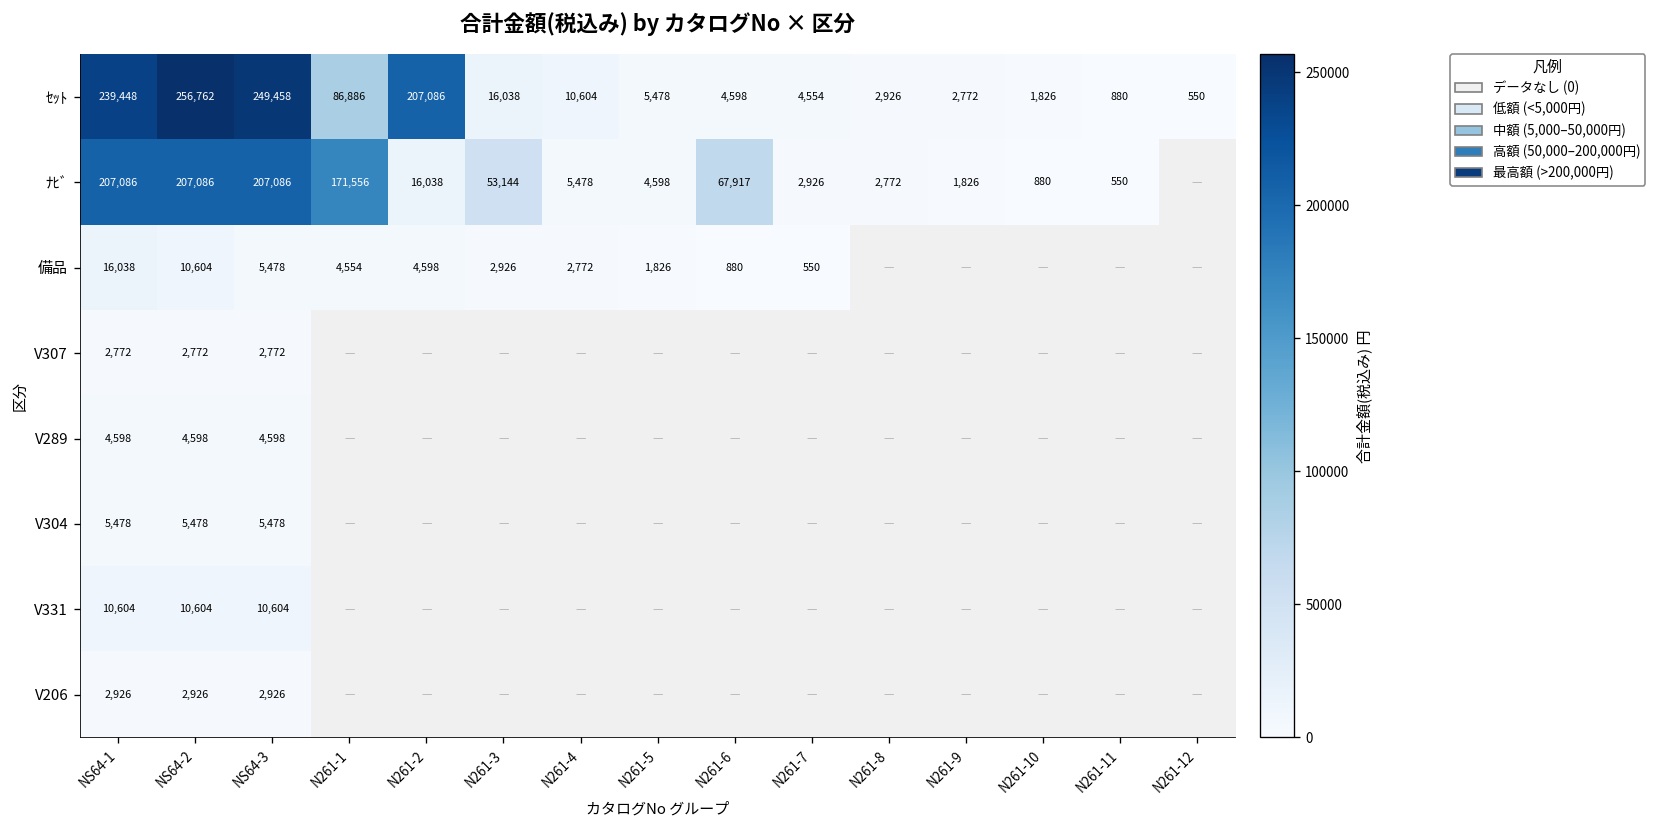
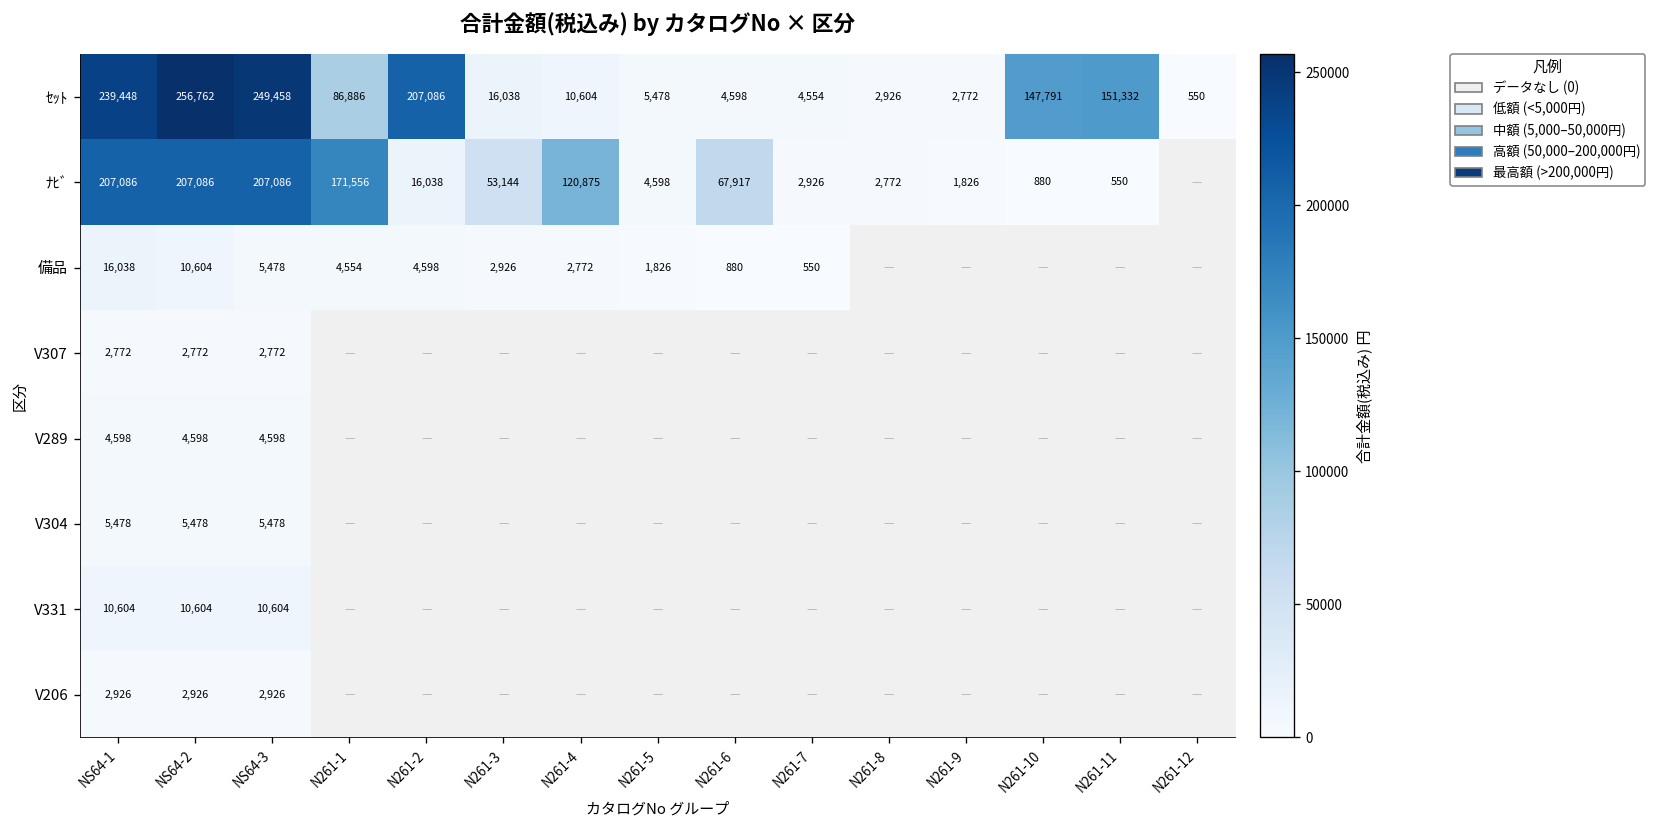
  {
    "ｾｯﾄ": {
      "NS64-1": "239,448",
      "NS64-2": "256,762",
      "NS64-3": "249,458",
      "N261-1": "86,886",
      "N261-2": "207,086",
      "N261-3": "16,038",
      "N261-4": "10,604",
      "N261-5": "5,478",
      "N261-6": "4,598",
      "N261-7": "4,554",
      "N261-8": "2,926",
      "N261-9": "2,772",
-     "N261-10": "1,826",
-     "N261-11": "880",
+     "N261-10": "147,791",
+     "N261-11": "151,332",
      "N261-12": "550"
    },
    "ﾅﾋﾞ": {
      "NS64-1": "207,086",
      "NS64-2": "207,086",
      "NS64-3": "207,086",
      "N261-1": "171,556",
      "N261-2": "16,038",
      "N261-3": "53,144",
-     "N261-4": "5,478",
+     "N261-4": "120,875",
      "N261-5": "4,598",
      "N261-6": "67,917",
      "N261-7": "2,926",
      "N261-8": "2,772",
      "N261-9": "1,826",
      "N261-10": "880",
      "N261-11": "550"
    },
    "備品": {
      "NS64-1": "16,038",
      "NS64-2": "10,604",
      "NS64-3": "5,478",
      "N261-1": "4,554",
      "N261-2": "4,598",
      "N261-3": "2,926",
      "N261-4": "2,772",
      "N261-5": "1,826",
      "N261-6": "880",
      "N261-7": "550"
    },
    "V307": {
      "NS64-1": "2,772",
      "NS64-2": "2,772",
      "NS64-3": "2,772"
    },
    "V289": {
      "NS64-1": "4,598",
      "NS64-2": "4,598",
      "NS64-3": "4,598"
    },
    "V304": {
      "NS64-1": "5,478",
      "NS64-2": "5,478",
      "NS64-3": "5,478"
    },
    "V331": {
      "NS64-1": "10,604",
      "NS64-2": "10,604",
      "NS64-3": "10,604"
    },
    "V206": {
      "NS64-1": "2,926",
      "NS64-2": "2,926",
      "NS64-3": "2,926"
    }
  }
